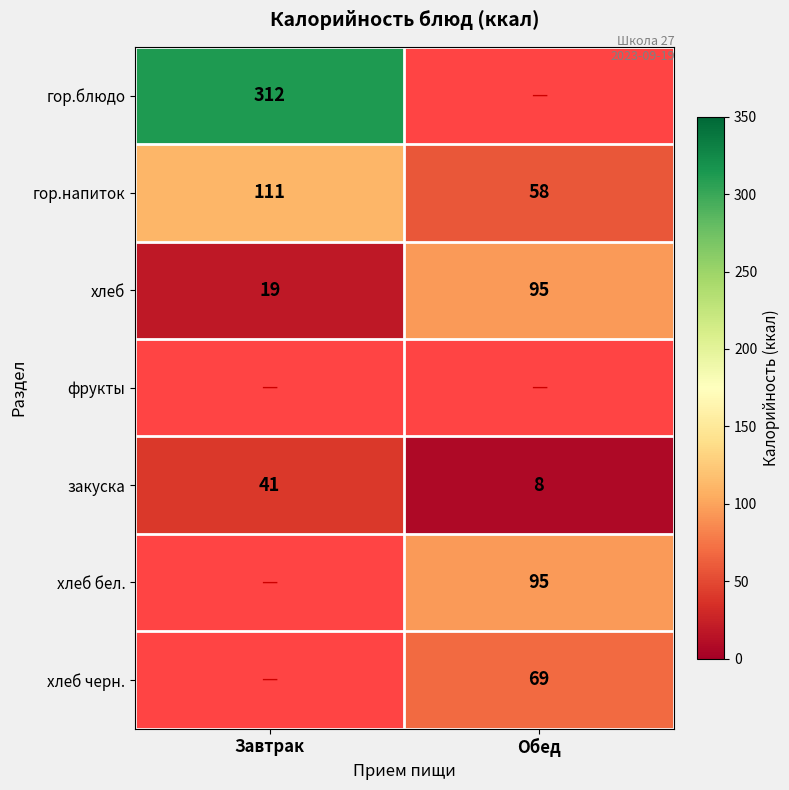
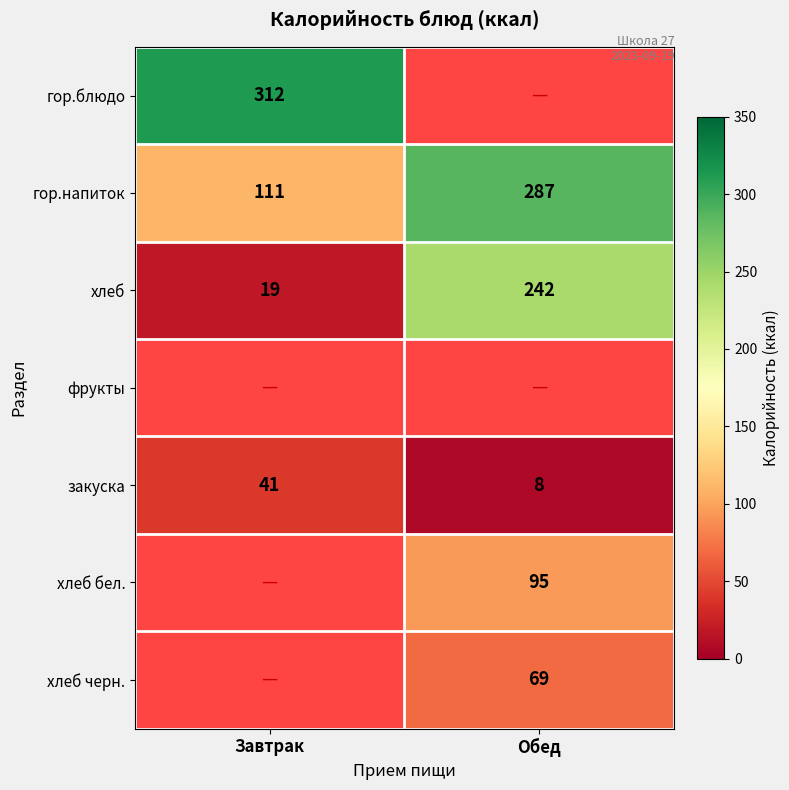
  {
    "гор.блюдо": {
      "Завтрак": 312
    },
    "гор.напиток": {
      "Завтрак": 111,
-     "Обед": 58
+     "Обед": 287
    },
    "хлеб": {
      "Завтрак": 19,
-     "Обед": 95
+     "Обед": 242
    },
    "закуска": {
      "Завтрак": 41,
      "Обед": 8
    },
    "хлеб бел.": {
      "Обед": 95
    },
    "хлеб черн.": {
      "Обед": 69
    }
  }
